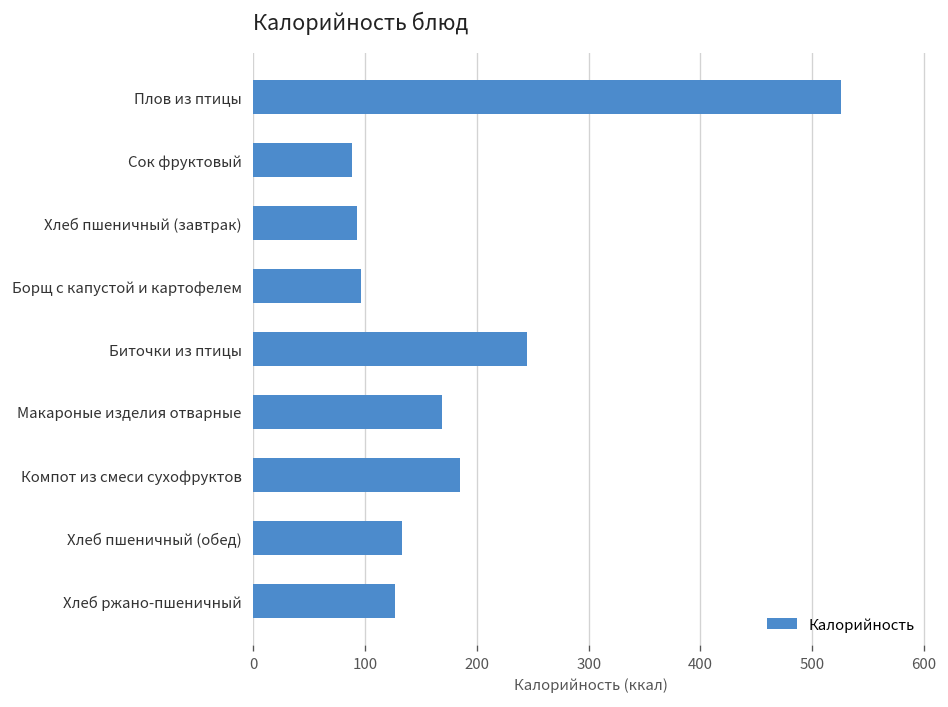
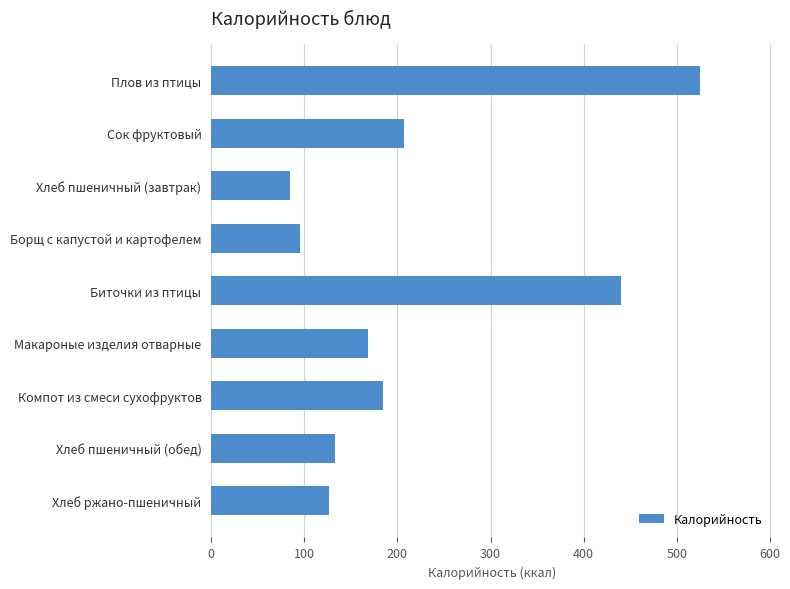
  {
    "Плов из птицы": 530,
-   "Сок фруктовый": 90,
-   "Хлеб пшеничный (завтрак)": 90,
+   "Сок фруктовый": 210,
+   "Хлеб пшеничный (завтрак)": 80,
    "Борщ с капустой и картофелем": 100,
-   "Биточки из птицы": 250,
+   "Биточки из птицы": 440,
    "Макароные изделия отварные": 170,
    "Компот из смеси сухофруктов": 180,
    "Хлеб пшеничный (обед)": 130,
    "Хлеб ржано-пшеничный": 130
  }
